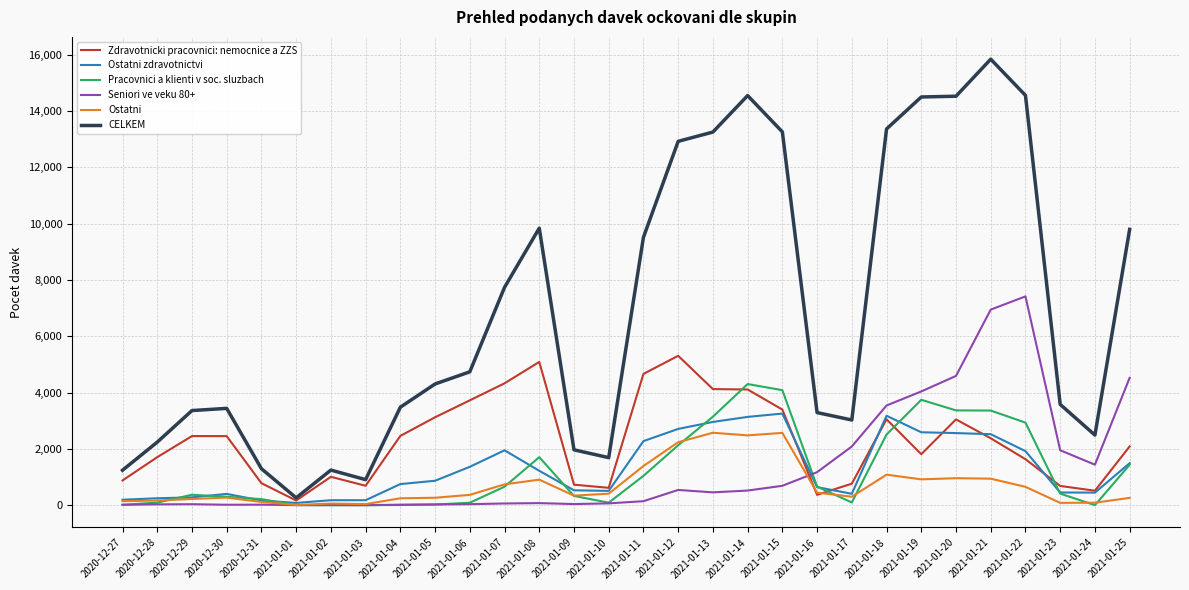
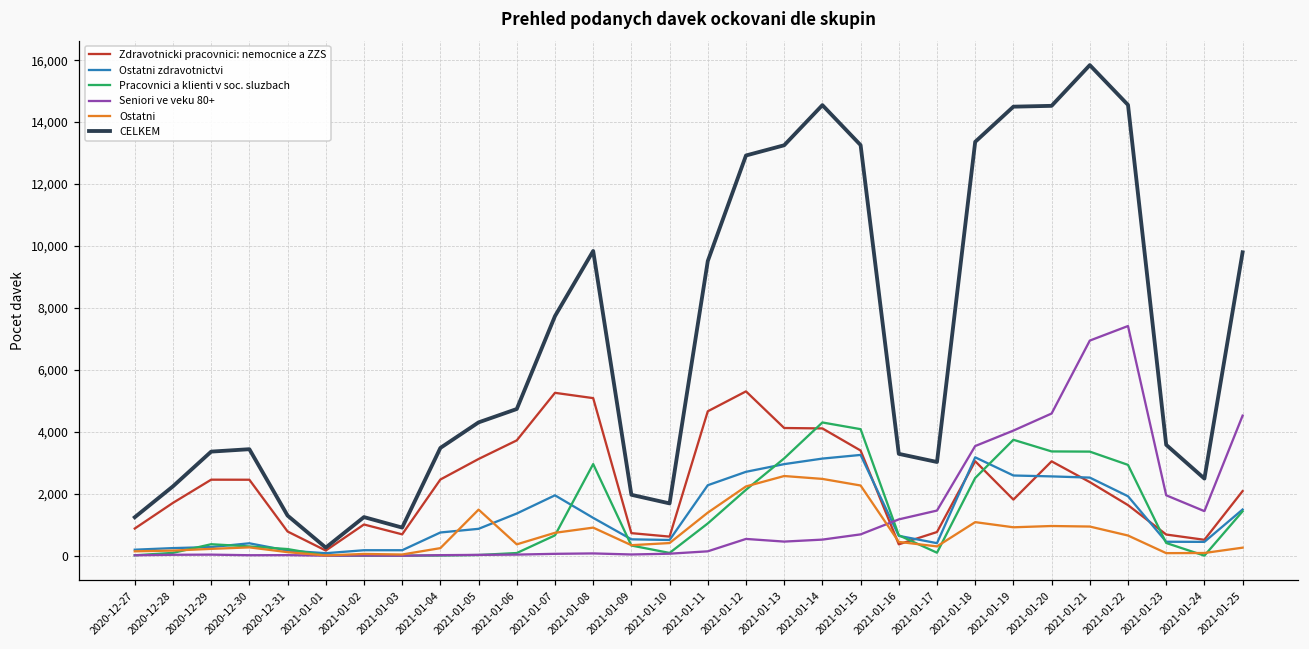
  {
    "Zdravotnicki pracovnici: nemocnice a ZZS": {
      "2020-12-27": "900",
      "2020-12-28": "1,700",
      "2020-12-29": "2,500",
      "2020-12-30": "2,500",
      "2020-12-31": "800",
      "2021-01-02": "1,000",
      "2021-01-03": "700",
      "2021-01-04": "2,500",
      "2021-01-05": "3,100",
      "2021-01-06": "3,700",
-     "2021-01-07": "4,300",
+     "2021-01-07": "5,300",
      "2021-01-08": "5,100",
      "2021-01-09": "700",
      "2021-01-10": "600",
      "2021-01-11": "4,700",
      "2021-01-12": "5,300",
      "2021-01-13": "4,100",
      "2021-01-14": "4,100",
      "2021-01-15": "3,400",
      "2021-01-17": "800",
      "2021-01-18": "3,100",
      "2021-01-19": "1,800",
      "2021-01-20": "3,000",
      "2021-01-21": "2,400",
      "2021-01-22": "1,600",
      "2021-01-23": "700",
      "2021-01-25": "2,100"
    },
    "Ostatni zdravotnictvi": {
      "2020-12-30": "400",
      "2021-01-02": "200",
      "2021-01-03": "200",
      "2021-01-04": "800",
      "2021-01-05": "900",
      "2021-01-06": "1,400",
      "2021-01-07": "2,000",
      "2021-01-08": "1,200",
      "2021-01-09": "500",
      "2021-01-10": "500",
      "2021-01-11": "2,300",
      "2021-01-12": "2,700",
      "2021-01-13": "3,000",
      "2021-01-14": "3,100",
      "2021-01-15": "3,300",
      "2021-01-17": "400",
      "2021-01-18": "3,200",
      "2021-01-19": "2,600",
      "2021-01-20": "2,600",
      "2021-01-21": "2,500",
      "2021-01-22": "1,900"
    },
    "Pracovnici a klienti v soc. sluzbach": {
-     "2021-01-08": "1,700",
+     "2021-01-08": "3,000",
      "2021-01-11": "1,000",
      "2021-01-12": "2,100",
      "2021-01-13": "3,100",
      "2021-01-14": "4,300",
      "2021-01-15": "4,100",
      "2021-01-17": "100",
      "2021-01-18": "2,500",
      "2021-01-19": "3,700",
      "2021-01-20": "3,400",
      "2021-01-21": "3,400",
      "2021-01-22": "2,900"
    },
    "Seniori ve veku 80+": {
      "2020-12-29": "0",
      "2020-12-30": "0",
      "2020-12-31": "0",
      "2021-01-07": "100",
      "2021-01-08": "100",
      "2021-01-09": "0",
      "2021-01-11": "100",
      "2021-01-12": "500",
      "2021-01-13": "500",
      "2021-01-14": "500",
      "2021-01-15": "700",
      "2021-01-16": "1,200",
-     "2021-01-17": "2,100",
+     "2021-01-17": "1,500",
      "2021-01-18": "3,500",
      "2021-01-19": "4,000",
      "2021-01-20": "4,600",
      "2021-01-21": "6,900",
      "2021-01-22": "7,400",
      "2021-01-23": "2,000",
      "2021-01-24": "1,400",
      "2021-01-25": "4,500"
    },
    "Ostatni": {
      "2021-01-04": "200",
-     "2021-01-05": "300",
+     "2021-01-05": "1,500",
      "2021-01-06": "400",
      "2021-01-08": "900",
      "2021-01-10": "400",
      "2021-01-11": "1,400",
      "2021-01-12": "2,200",
      "2021-01-13": "2,600",
      "2021-01-14": "2,500",
-     "2021-01-15": "2,600",
+     "2021-01-15": "2,300",
      "2021-01-17": "300",
      "2021-01-18": "1,100",
      "2021-01-19": "900",
      "2021-01-20": "1,000",
      "2021-01-21": "900",
      "2021-01-22": "700",
      "2021-01-23": "100",
      "2021-01-25": "300"
    },
    "CELKEM": {
      "2020-12-27": "1,200",
      "2020-12-28": "2,200",
      "2020-12-29": "3,400",
      "2020-12-30": "3,400",
      "2020-12-31": "1,300",
      "2021-01-01": "300",
      "2021-01-02": "1,200",
      "2021-01-03": "900",
      "2021-01-04": "3,500",
      "2021-01-05": "4,300",
      "2021-01-06": "4,700",
      "2021-01-07": "7,700",
      "2021-01-08": "9,800",
      "2021-01-09": "2,000",
      "2021-01-10": "1,700",
      "2021-01-11": "9,500",
      "2021-01-12": "12,900",
      "2021-01-13": "13,300",
      "2021-01-14": "14,500",
      "2021-01-15": "13,300",
      "2021-01-16": "3,300",
      "2021-01-17": "3,000",
      "2021-01-18": "13,400",
      "2021-01-19": "14,500",
      "2021-01-20": "14,500",
      "2021-01-21": "15,800",
      "2021-01-22": "14,600",
      "2021-01-23": "3,600",
      "2021-01-24": "2,500",
      "2021-01-25": "9,800"
    }
  }
